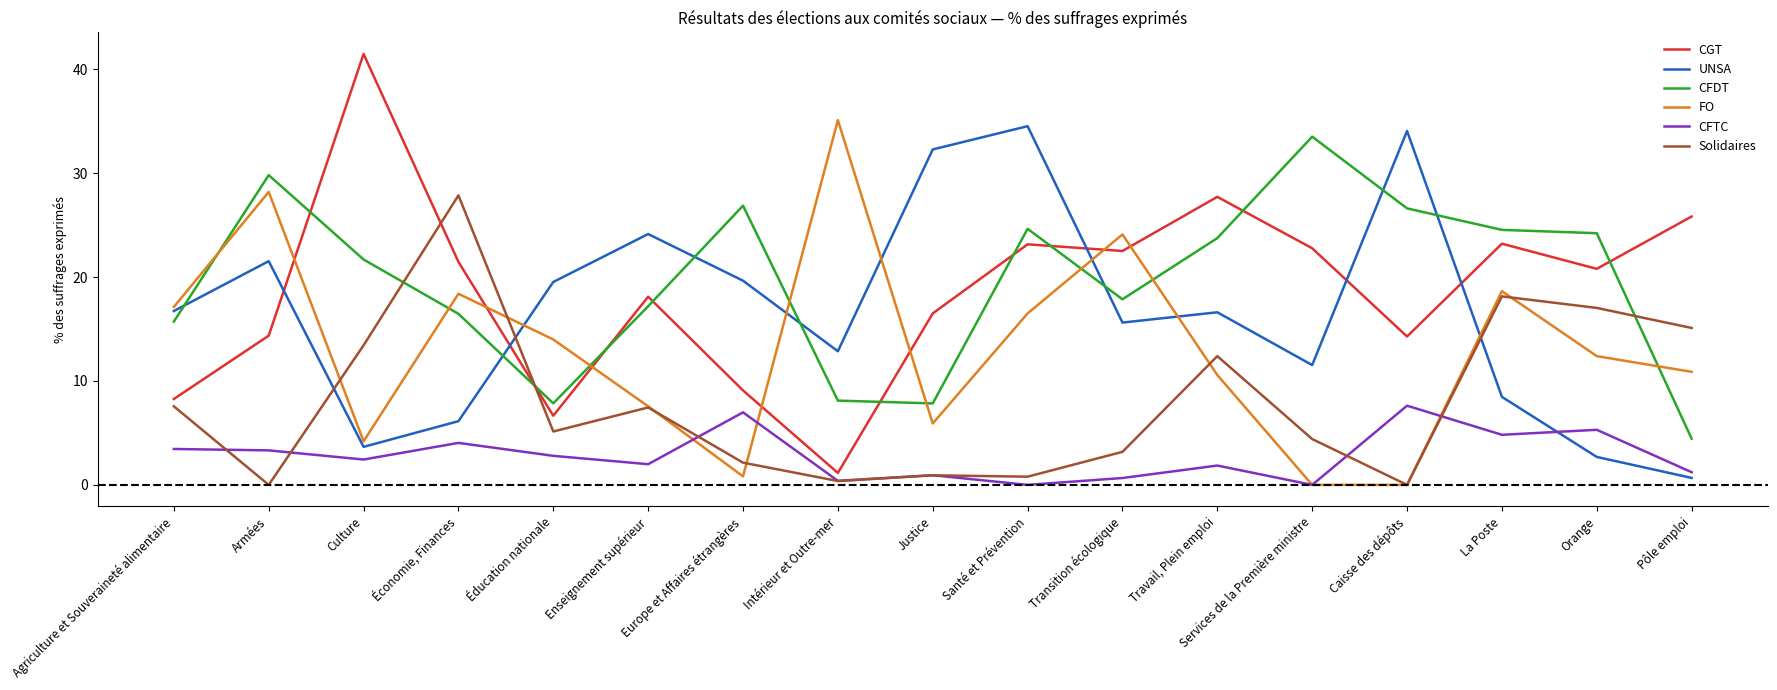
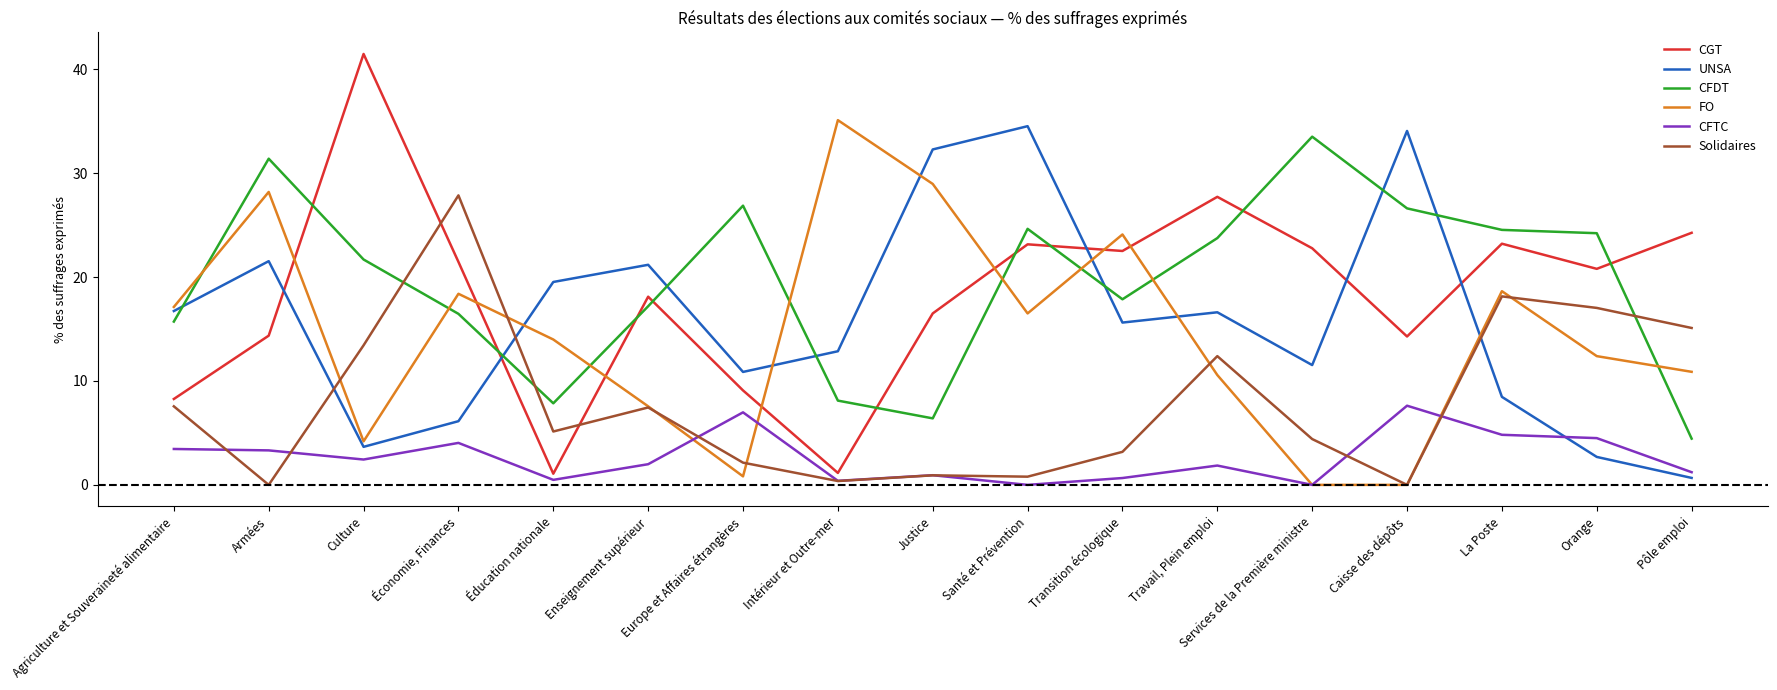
  {
    "CGT": {
      "Agriculture et Souveraineté alimentaire": 8.3,
      "Armées": 14.4,
      "Culture": 41.5,
      "Économie, Finances": 21.5,
-     "Éducation nationale": 6.7,
+     "Éducation nationale": 1.1,
      "Enseignement supérieur": 18.1,
      "Europe et Affaires étrangères": 9.1,
      "Intérieur et Outre-mer": 1.2,
      "Justice": 16.5,
      "Santé et Prévention": 23.2,
      "Transition écologique": 22.5,
      "Travail, Plein emploi": 27.7,
      "Services de la Première ministre": 22.8,
      "Caisse des dépôts": 14.3,
      "La Poste": 23.2,
      "Orange": 20.8,
-     "Pôle emploi": 25.8
+     "Pôle emploi": 24.3
    },
    "UNSA": {
      "Agriculture et Souveraineté alimentaire": 16.7,
      "Armées": 21.5,
      "Culture": 3.7,
      "Économie, Finances": 6.1,
      "Éducation nationale": 19.5,
-     "Enseignement supérieur": 24.1,
-     "Europe et Affaires étrangères": 19.7,
+     "Enseignement supérieur": 21.2,
+     "Europe et Affaires étrangères": 10.9,
      "Intérieur et Outre-mer": 12.9,
      "Justice": 32.3,
      "Santé et Prévention": 34.5,
      "Transition écologique": 15.6,
      "Travail, Plein emploi": 16.6,
      "Services de la Première ministre": 11.5,
      "Caisse des dépôts": 34.1,
      "La Poste": 8.5,
      "Orange": 2.7,
      "Pôle emploi": 0.7
    },
    "CFDT": {
      "Agriculture et Souveraineté alimentaire": 15.7,
-     "Armées": 29.8,
+     "Armées": 31.4,
      "Culture": 21.7,
      "Économie, Finances": 16.5,
      "Éducation nationale": 7.8,
      "Enseignement supérieur": 17.2,
      "Europe et Affaires étrangères": 26.9,
      "Intérieur et Outre-mer": 8.1,
-     "Justice": 7.8,
+     "Justice": 6.4,
      "Santé et Prévention": 24.6,
      "Transition écologique": 17.9,
      "Travail, Plein emploi": 23.8,
      "Services de la Première ministre": 33.5,
      "Caisse des dépôts": 26.6,
      "La Poste": 24.5,
      "Orange": 24.2,
      "Pôle emploi": 4.5
    },
    "FO": {
      "Agriculture et Souveraineté alimentaire": 17.1,
      "Armées": 28.2,
      "Culture": 4.2,
      "Économie, Finances": 18.4,
      "Éducation nationale": 14.0,
      "Europe et Affaires étrangères": 0.8,
      "Intérieur et Outre-mer": 35.1,
-     "Justice": 5.9,
+     "Justice": 29.0,
      "Santé et Prévention": 16.5,
      "Transition écologique": 24.1,
      "Travail, Plein emploi": 10.6,
      "La Poste": 18.6,
      "Orange": 12.4,
      "Pôle emploi": 10.9
    },
    "CFTC": {
      "Agriculture et Souveraineté alimentaire": 3.5,
      "Armées": 3.3,
      "Culture": 2.4,
      "Économie, Finances": 4.0,
-     "Éducation nationale": 2.8,
+     "Éducation nationale": 0.5,
      "Enseignement supérieur": 2.0,
      "Europe et Affaires étrangères": 7.0,
      "Santé et Prévention": 0.0,
      "Transition écologique": 0.7,
      "Travail, Plein emploi": 1.9,
      "Caisse des dépôts": 7.6,
      "La Poste": 4.8,
-     "Orange": 5.3,
+     "Orange": 4.5,
      "Pôle emploi": 1.2
    },
    "Solidaires": {
      "Agriculture et Souveraineté alimentaire": 7.6,
      "Armées": 0.0,
      "Culture": 13.4,
      "Économie, Finances": 27.9,
      "Éducation nationale": 5.1,
      "Europe et Affaires étrangères": 2.1,
      "Santé et Prévention": 0.8,
      "Transition écologique": 3.2,
      "Travail, Plein emploi": 12.4,
      "Services de la Première ministre": 4.4,
      "La Poste": 18.1,
      "Orange": 17.0,
      "Pôle emploi": 15.1
    }
  }
